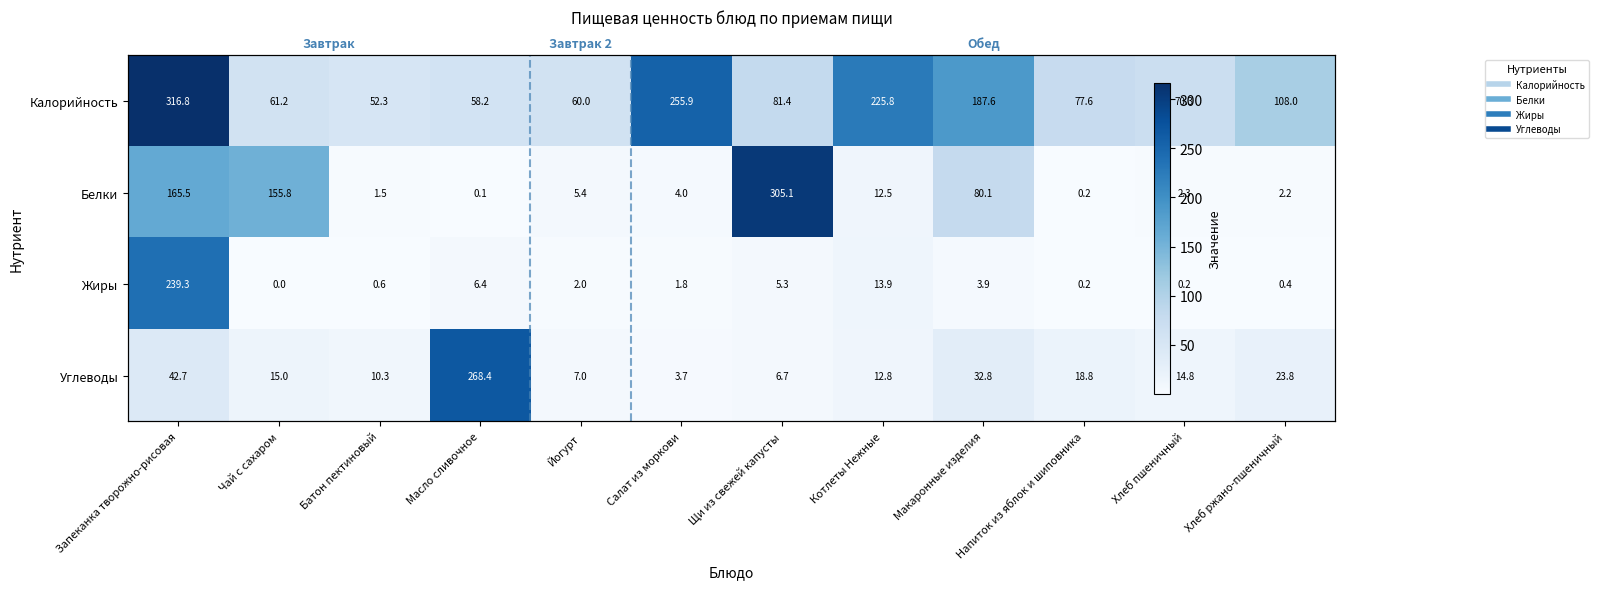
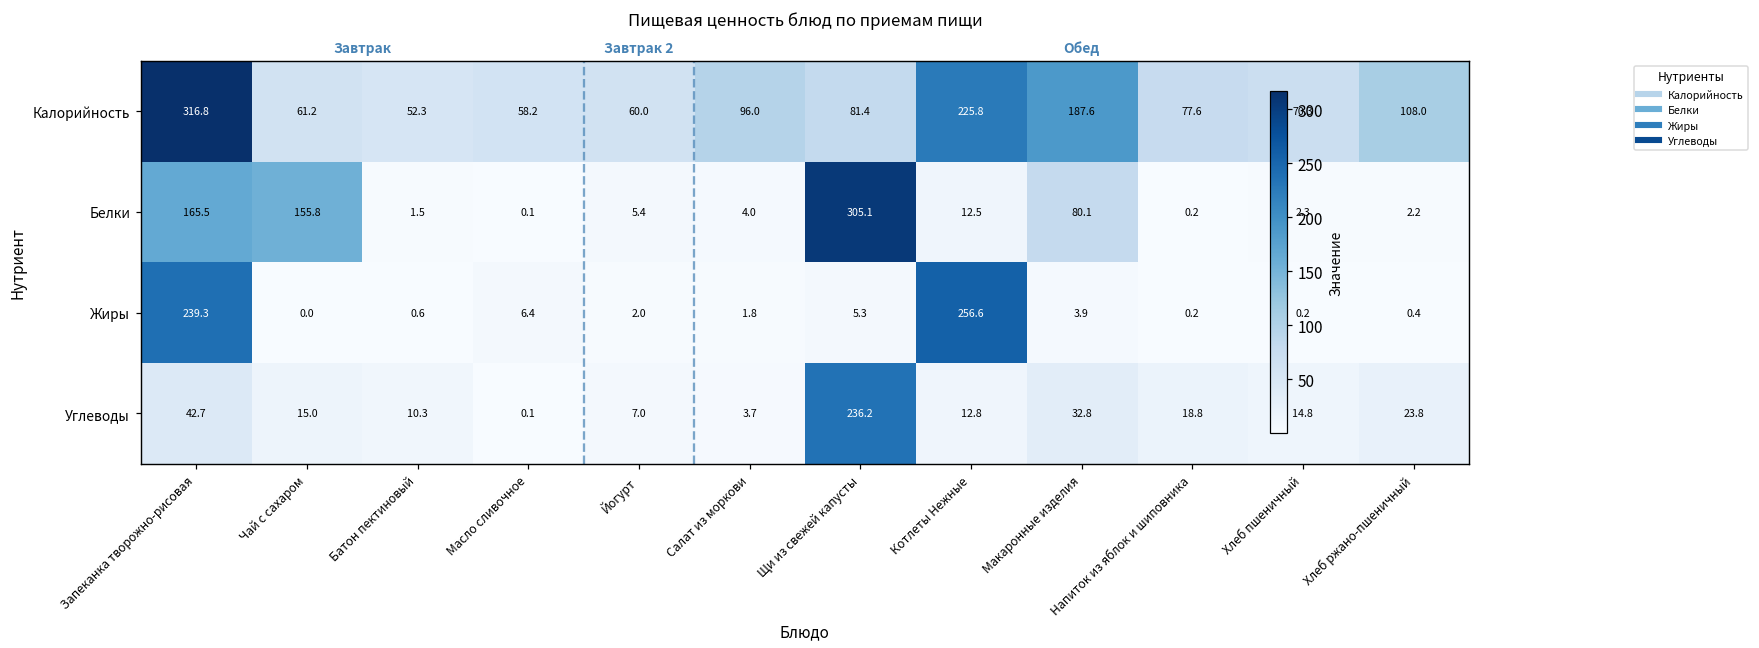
  {
    "Калорийность": {
      "Запеканка творожно-рисовая": 316.8,
      "Чай с сахаром": 61.2,
      "Батон пектиновый": 52.3,
      "Масло сливочное": 58.2,
      "Йогурт": 60.0,
-     "Салат из моркови": 255.9,
+     "Салат из моркови": 96.0,
      "Щи из свежей капусты": 81.4,
      "Котлеты Нежные": 225.8,
      "Макаронные изделия": 187.6,
      "Напиток из яблок и шиповника": 77.6,
      "Хлеб пшеничный": 70.3,
      "Хлеб ржано-пшеничный": 108.0
    },
    "Белки": {
      "Запеканка творожно-рисовая": 165.5,
      "Чай с сахаром": 155.8,
      "Батон пектиновый": 1.5,
      "Масло сливочное": 0.1,
      "Йогурт": 5.4,
      "Салат из моркови": 4.0,
      "Щи из свежей капусты": 305.1,
      "Котлеты Нежные": 12.5,
      "Макаронные изделия": 80.1,
      "Напиток из яблок и шиповника": 0.2,
      "Хлеб пшеничный": 2.3,
      "Хлеб ржано-пшеничный": 2.2
    },
    "Жиры": {
      "Запеканка творожно-рисовая": 239.3,
      "Чай с сахаром": 0.0,
      "Батон пектиновый": 0.6,
      "Масло сливочное": 6.4,
      "Йогурт": 2.0,
      "Салат из моркови": 1.8,
      "Щи из свежей капусты": 5.3,
-     "Котлеты Нежные": 13.9,
+     "Котлеты Нежные": 256.6,
      "Макаронные изделия": 3.9,
      "Напиток из яблок и шиповника": 0.2,
      "Хлеб пшеничный": 0.2,
      "Хлеб ржано-пшеничный": 0.4
    },
    "Углеводы": {
      "Запеканка творожно-рисовая": 42.7,
      "Чай с сахаром": 15.0,
      "Батон пектиновый": 10.3,
-     "Масло сливочное": 268.4,
+     "Масло сливочное": 0.1,
      "Йогурт": 7.0,
      "Салат из моркови": 3.7,
-     "Щи из свежей капусты": 6.7,
+     "Щи из свежей капусты": 236.2,
      "Котлеты Нежные": 12.8,
      "Макаронные изделия": 32.8,
      "Напиток из яблок и шиповника": 18.8,
      "Хлеб пшеничный": 14.8,
      "Хлеб ржано-пшеничный": 23.8
    }
  }
